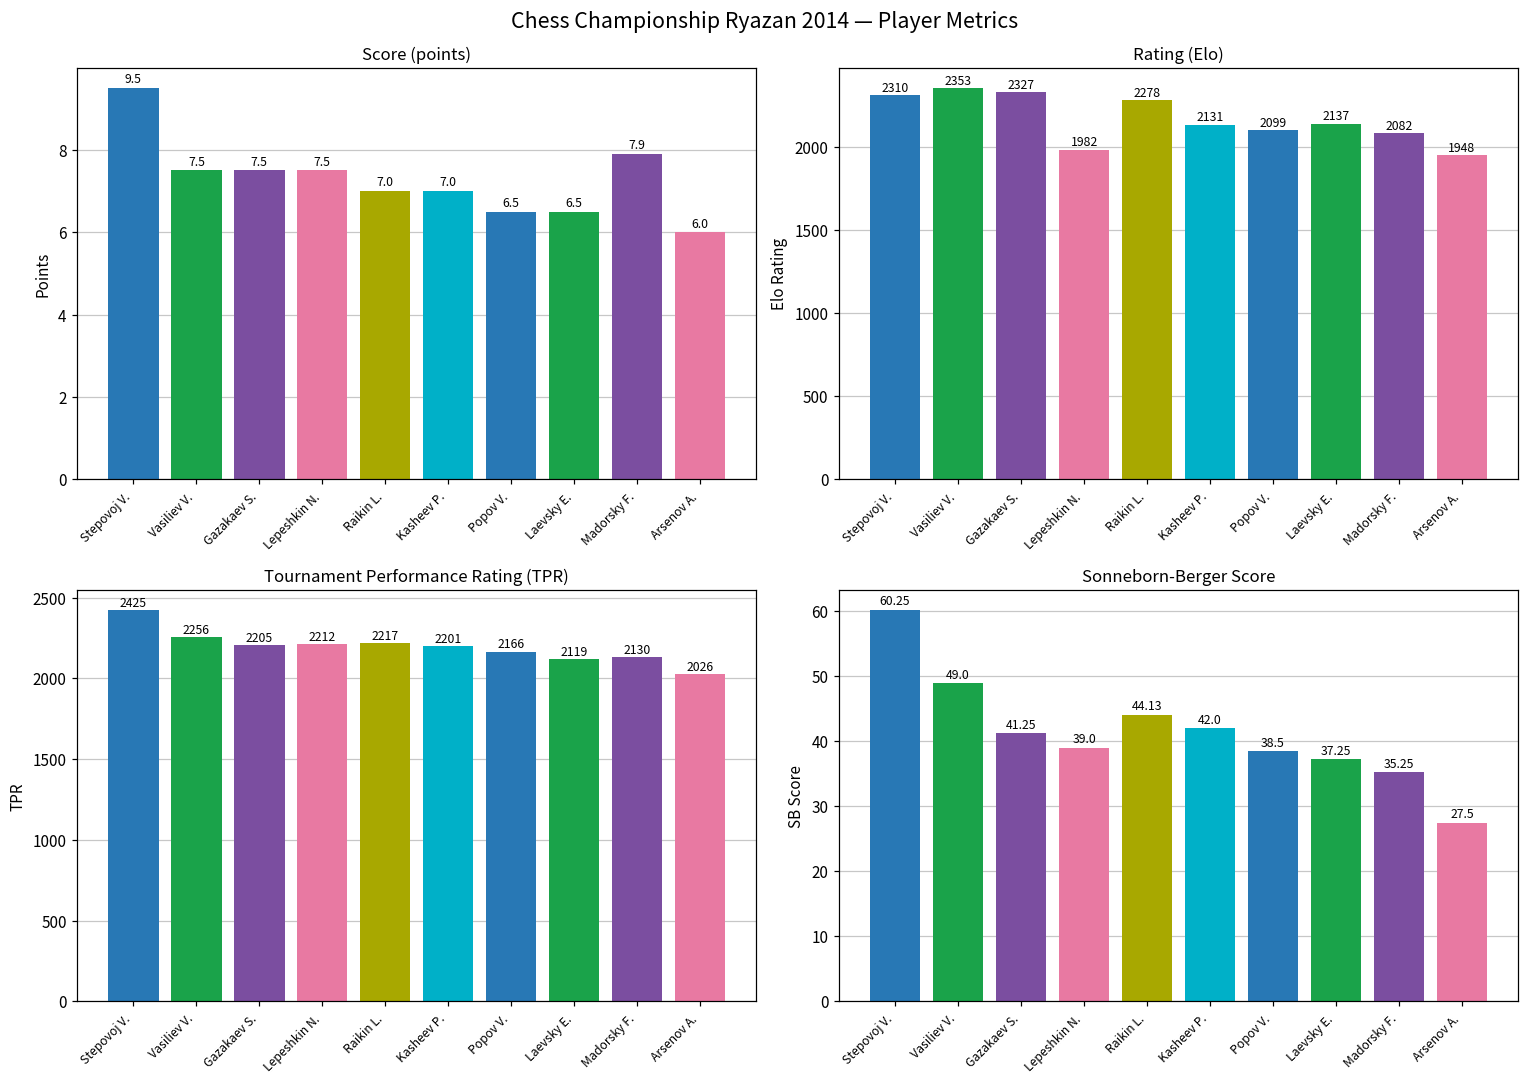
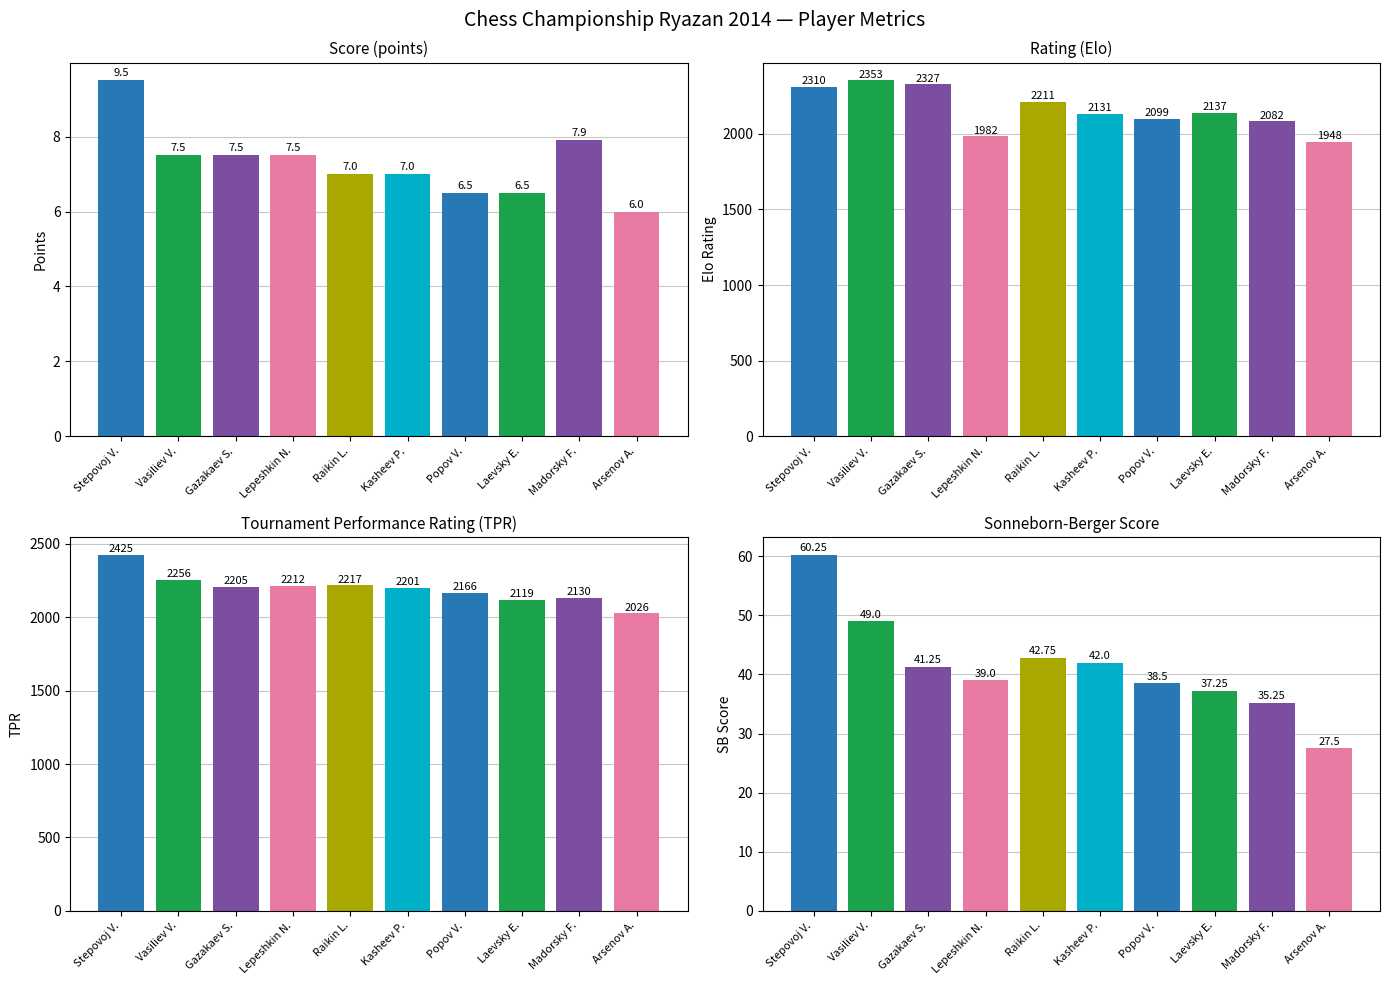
  {
    "Score (points)": {
      "Stepovoj V.": 9.5,
      "Vasiliev V.": 7.5,
      "Gazakaev S.": 7.5,
      "Lepeshkin N.": 7.5,
      "Raikin L.": 7.0,
      "Kasheev P.": 7.0,
      "Popov V.": 6.5,
      "Laevsky E.": 6.5,
      "Madorsky F.": 7.9,
      "Arsenov A.": 6.0
    },
    "Rating (Elo)": {
      "Stepovoj V.": 2310,
      "Vasiliev V.": 2353,
      "Gazakaev S.": 2327,
      "Lepeshkin N.": 1982,
-     "Raikin L.": 2278,
+     "Raikin L.": 2211,
      "Kasheev P.": 2131,
      "Popov V.": 2099,
      "Laevsky E.": 2137,
      "Madorsky F.": 2082,
      "Arsenov A.": 1948
    },
    "Tournament Performance Rating (TPR)": {
      "Stepovoj V.": 2425,
      "Vasiliev V.": 2256,
      "Gazakaev S.": 2205,
      "Lepeshkin N.": 2212,
      "Raikin L.": 2217,
      "Kasheev P.": 2201,
      "Popov V.": 2166,
      "Laevsky E.": 2119,
      "Madorsky F.": 2130,
      "Arsenov A.": 2026
    },
    "Sonneborn-Berger Score": {
      "Stepovoj V.": 60.25,
      "Vasiliev V.": 49.0,
      "Gazakaev S.": 41.25,
      "Lepeshkin N.": 39.0,
-     "Raikin L.": 44.13,
+     "Raikin L.": 42.75,
      "Kasheev P.": 42.0,
      "Popov V.": 38.5,
      "Laevsky E.": 37.25,
      "Madorsky F.": 35.25,
      "Arsenov A.": 27.5
    }
  }
